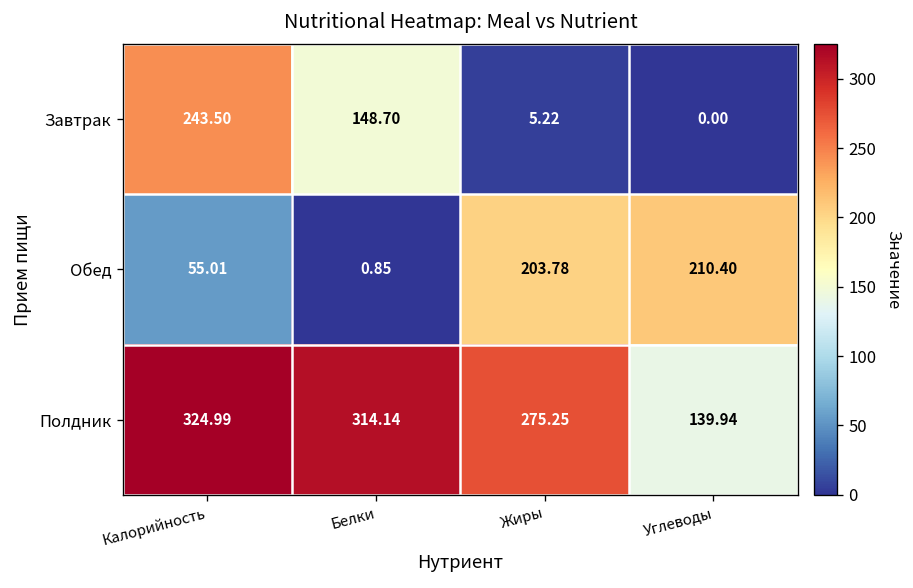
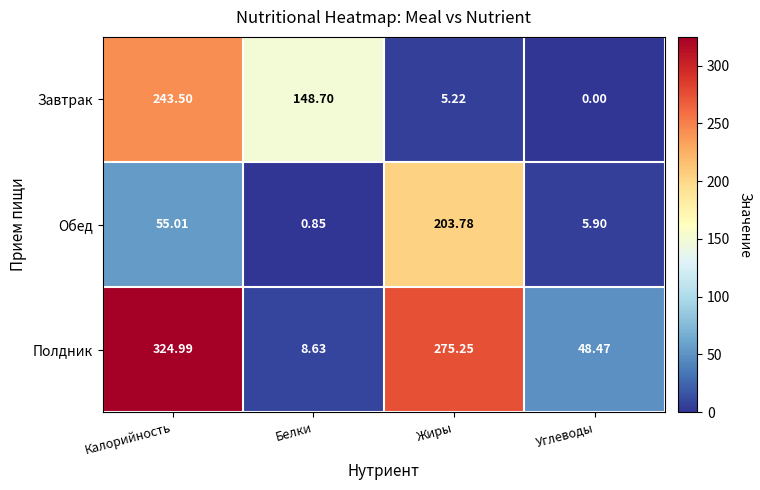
  {
    "Завтрак": {
      "Калорийность": 243.50,
      "Белки": 148.70,
      "Жиры": 5.22,
      "Углеводы": 0.00
    },
    "Обед": {
      "Калорийность": 55.01,
      "Белки": 0.85,
      "Жиры": 203.78,
-     "Углеводы": 210.40
+     "Углеводы": 5.90
    },
    "Полдник": {
      "Калорийность": 324.99,
-     "Белки": 314.14,
+     "Белки": 8.63,
      "Жиры": 275.25,
-     "Углеводы": 139.94
+     "Углеводы": 48.47
    }
  }
